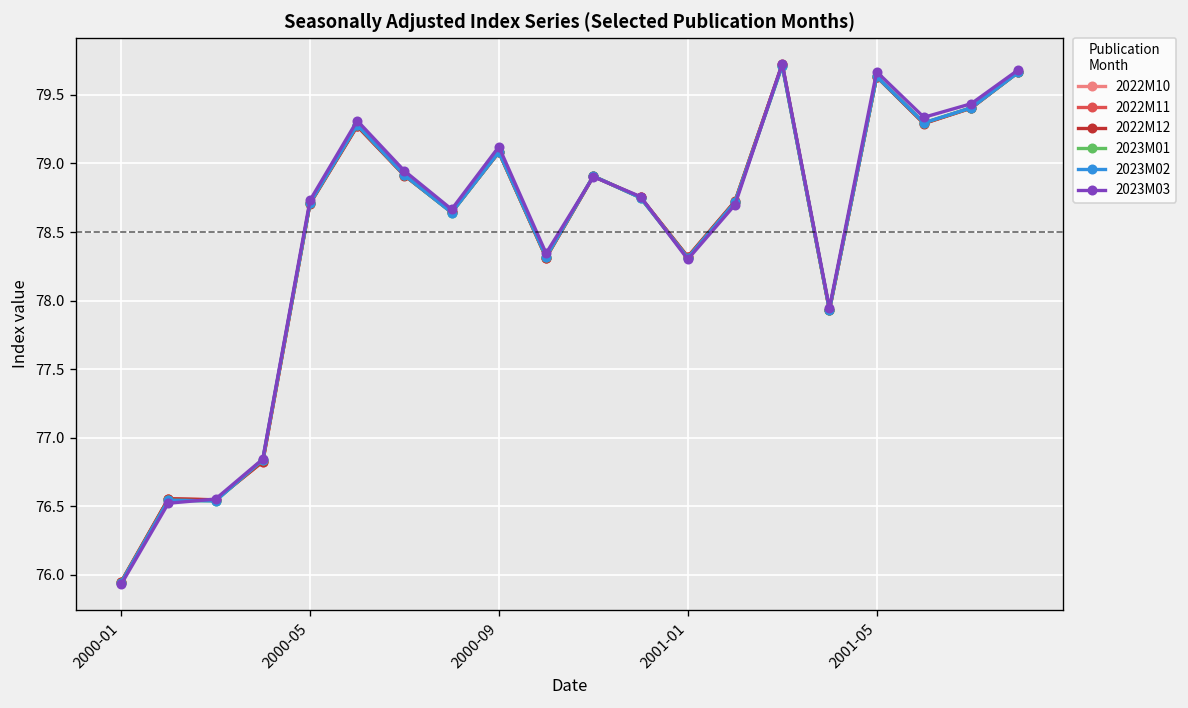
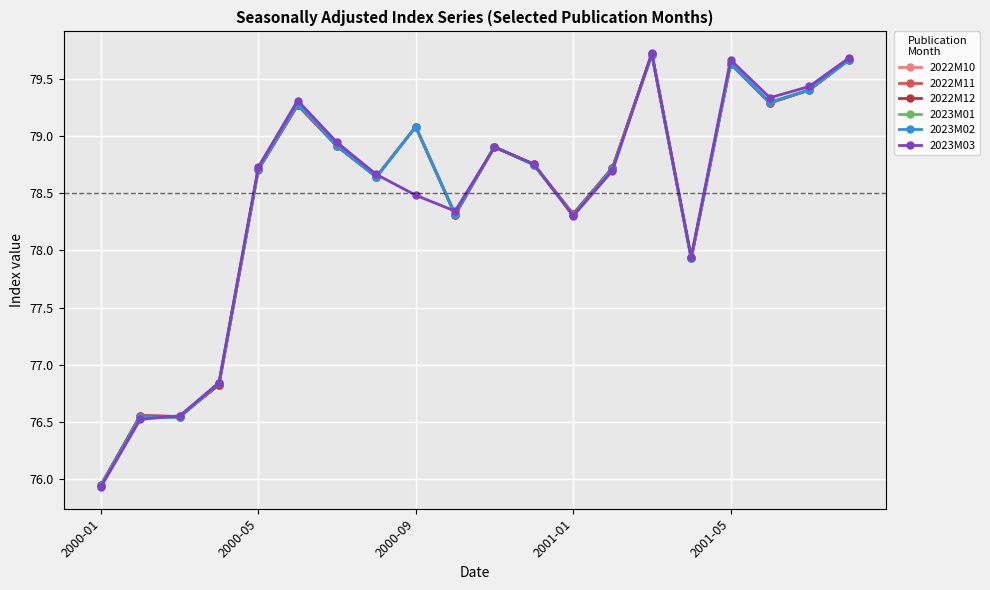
  {
    "2023M03": {
-     "2000-09": 79.12,
+     "2000-09": 78.48,
      "2001-05": 79.67
    }
  }
